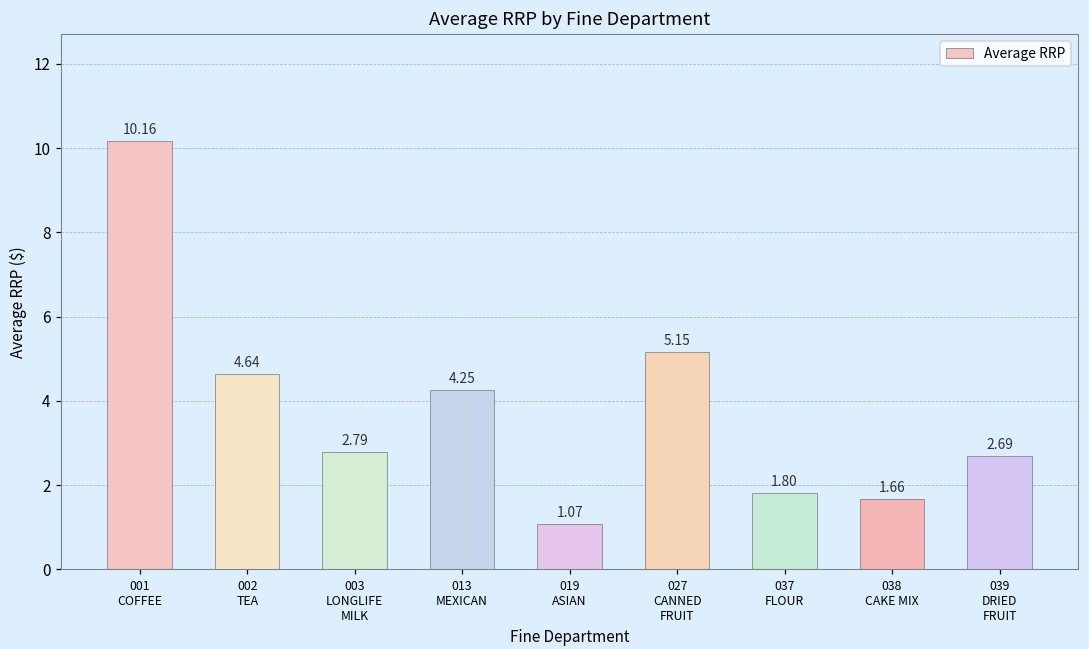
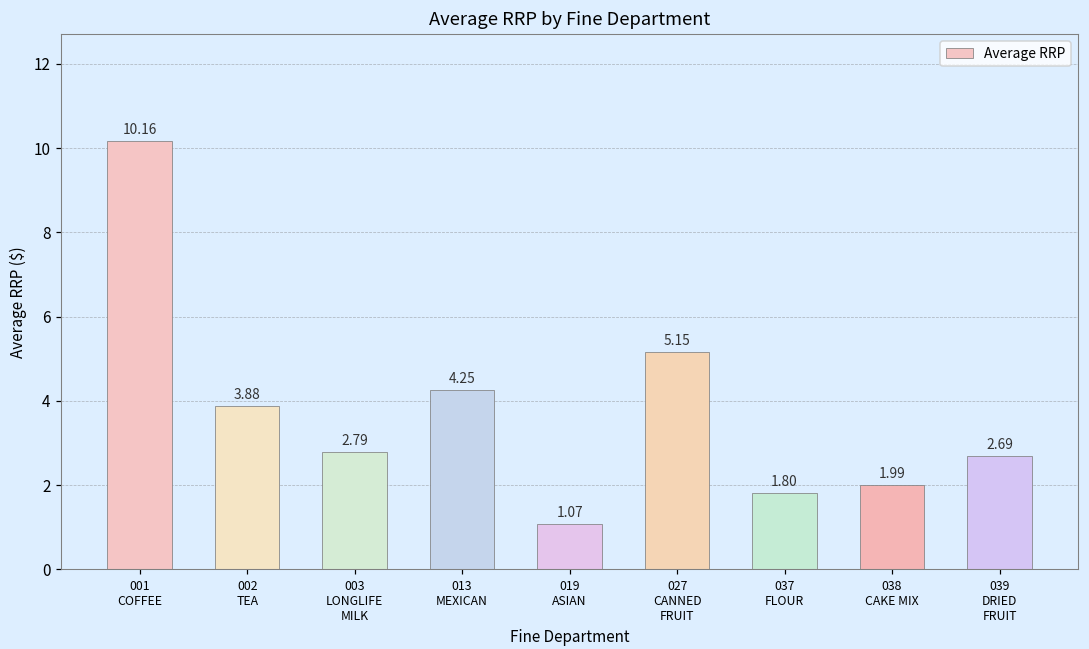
  {
    "001 COFFEE": 10.16,
-   "002 TEA": 4.64,
+   "002 TEA": 3.88,
    "003 LONGLIFE MILK": 2.79,
    "013 MEXICAN": 4.25,
    "019 ASIAN": 1.07,
    "027 CANNED FRUIT": 5.15,
    "037 FLOUR": 1.80,
-   "038 CAKE MIX": 1.66,
+   "038 CAKE MIX": 1.99,
    "039 DRIED FRUIT": 2.69
  }
